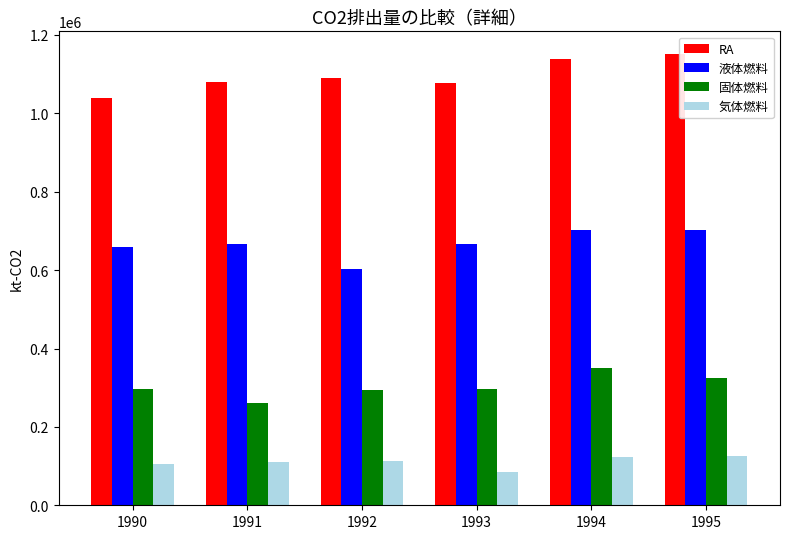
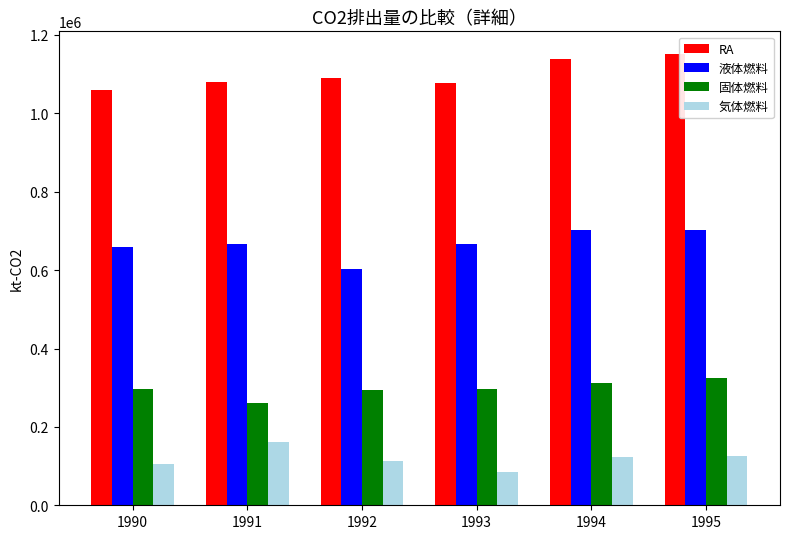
  {
    "RA": {
-     "1990": 1040000,
+     "1990": 1060000,
      "1991": 1080000,
      "1992": 1090000,
      "1993": 1080000,
      "1994": 1140000,
      "1995": 1150000
    },
    "液体燃料": {
      "1990": 660000,
      "1991": 670000,
      "1992": 600000,
      "1993": 670000,
      "1994": 700000,
      "1995": 700000
    },
    "固体燃料": {
      "1990": 300000,
      "1991": 260000,
      "1992": 290000,
      "1993": 300000,
-     "1994": 350000,
+     "1994": 310000,
      "1995": 320000
    },
    "気体燃料": {
      "1990": 100000,
-     "1991": 110000,
+     "1991": 160000,
      "1992": 110000,
      "1993": 80000,
      "1994": 120000,
      "1995": 130000
    }
  }
